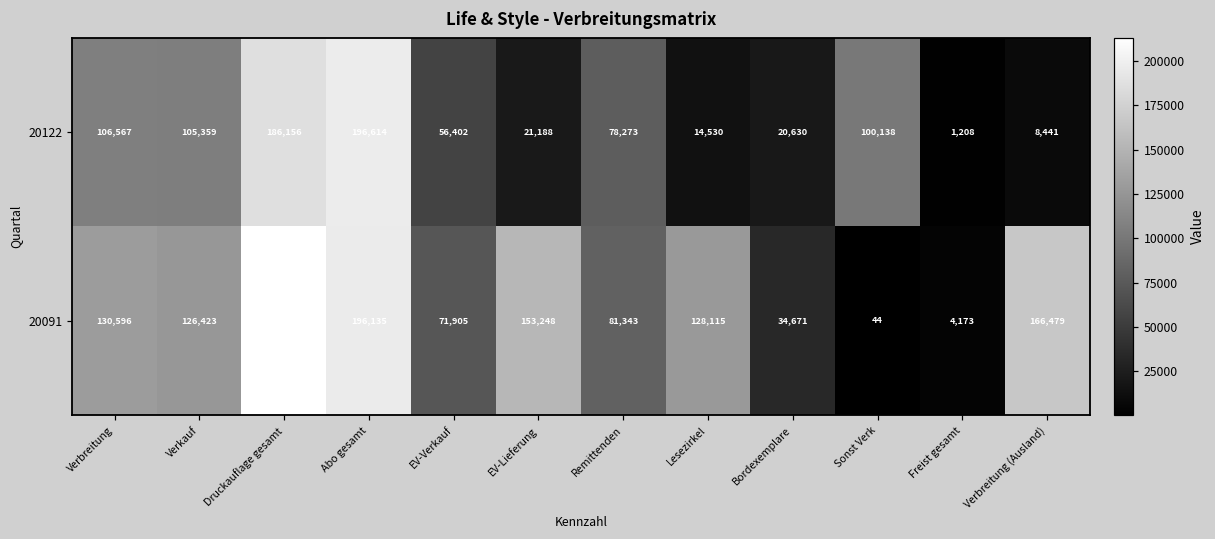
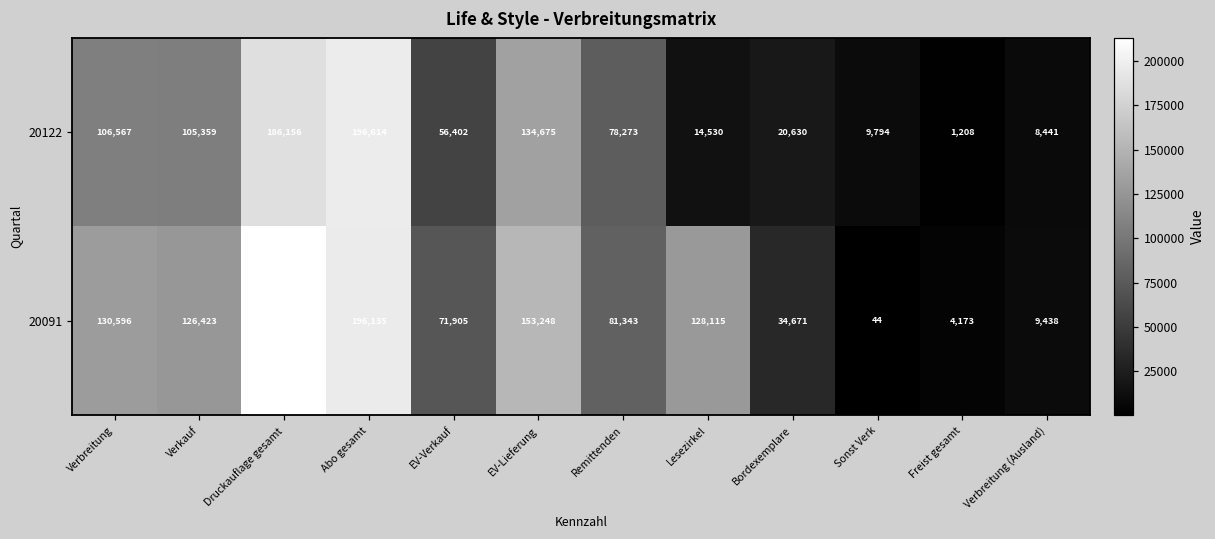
  {
    "20122": {
      "Verbreitung": "106,567",
      "Verkauf": "105,359",
      "EV-Verkauf": "56,402",
-     "EV-Lieferung": "21,188",
+     "EV-Lieferung": "134,675",
      "Remittenden": "78,273",
      "Lesezirkel": "14,530",
      "Bordexemplare": "20,630",
-     "Sonst Verk": "100,138",
+     "Sonst Verk": "9,794",
      "Freist gesamt": "1,208",
      "Verbreitung (Ausland)": "8,441"
    },
    "20091": {
      "Verbreitung": "130,596",
      "Verkauf": "126,423",
      "EV-Verkauf": "71,905",
      "EV-Lieferung": "153,248",
      "Remittenden": "81,343",
      "Lesezirkel": "128,115",
      "Bordexemplare": "34,671",
      "Sonst Verk": "44",
      "Freist gesamt": "4,173",
-     "Verbreitung (Ausland)": "166,479"
+     "Verbreitung (Ausland)": "9,438"
    }
  }
